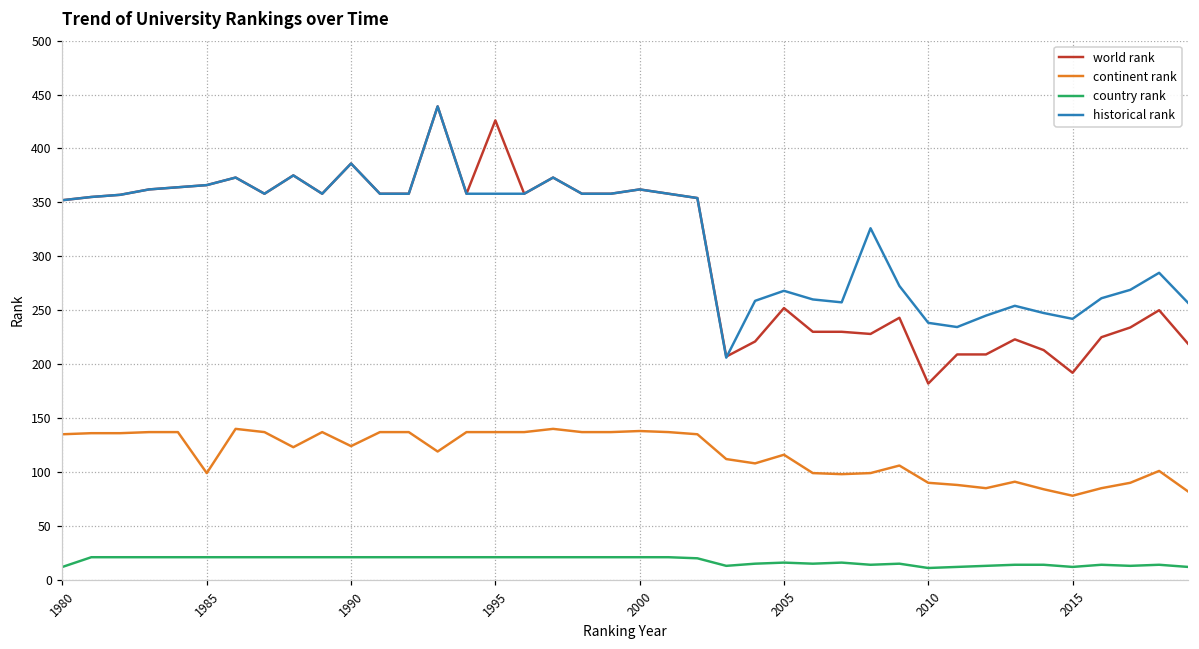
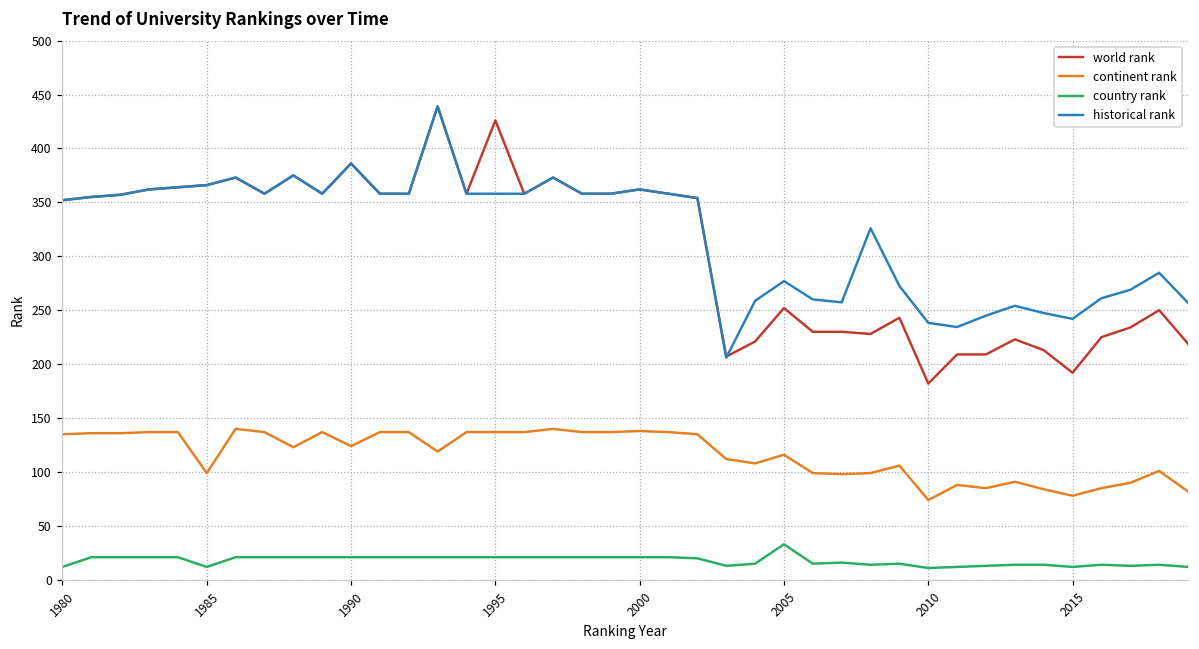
  {
    "world rank": {
      "1995": 430,
      "2005": 250,
      "2010": 180,
      "2015": 190
    },
    "continent rank": {
      "1980": 140,
      "1985": 100,
      "1990": 120,
      "1995": 140,
      "2000": 140,
      "2005": 120,
-     "2010": 90,
+     "2010": 70,
      "2015": 80
    },
    "country rank": {
      "1980": 10,
-     "1985": 20,
+     "1985": 10,
      "1990": 20,
      "1995": 20,
      "2000": 20,
-     "2005": 20,
+     "2005": 30,
      "2010": 10,
      "2015": 10
    },
    "historical rank": {
      "1995": 360,
-     "2005": 270,
+     "2005": 280,
      "2010": 240,
      "2015": 240
    }
  }
